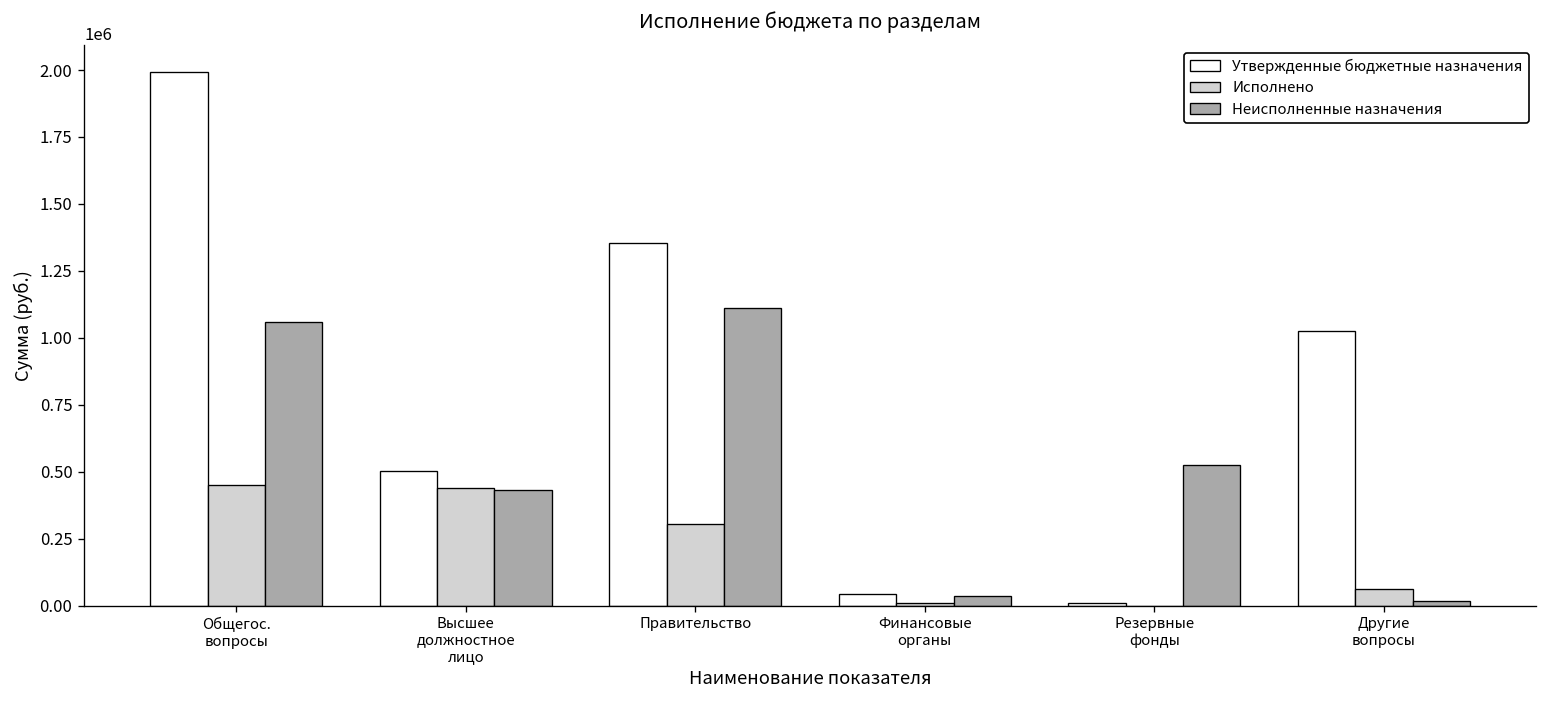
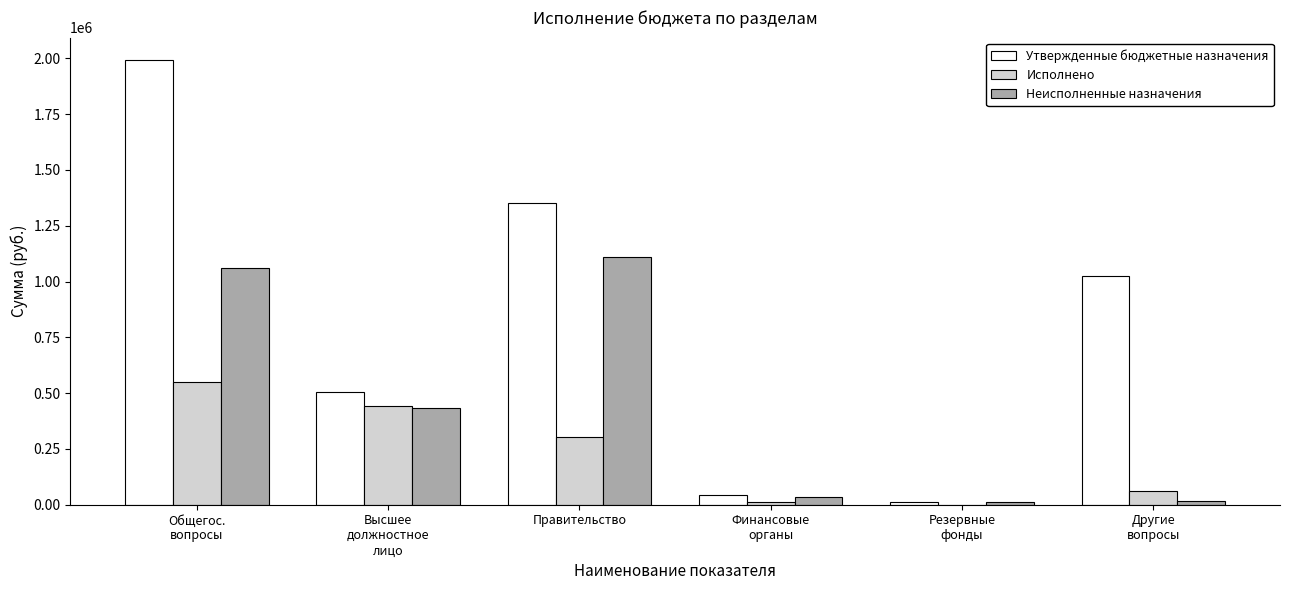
  {
    "Утвержденные бюджетные назначения": {
      "Общегос. вопросы": 1990000,
      "Высшее должностное лицо": 500000,
      "Правительство": 1350000,
      "Финансовые органы": 40000,
      "Другие вопросы": 1020000
    },
    "Исполнено": {
-     "Общегос. вопросы": 450000,
+     "Общегос. вопросы": 550000,
      "Высшее должностное лицо": 440000,
      "Правительство": 300000,
      "Резервные фонды": 0,
      "Другие вопросы": 60000
    },
    "Неисполненные назначения": {
      "Общегос. вопросы": 1060000,
      "Высшее должностное лицо": 430000,
      "Правительство": 1110000,
      "Финансовые органы": 30000,
-     "Резервные фонды": 530000,
+     "Резервные фонды": 10000,
      "Другие вопросы": 20000
    }
  }
